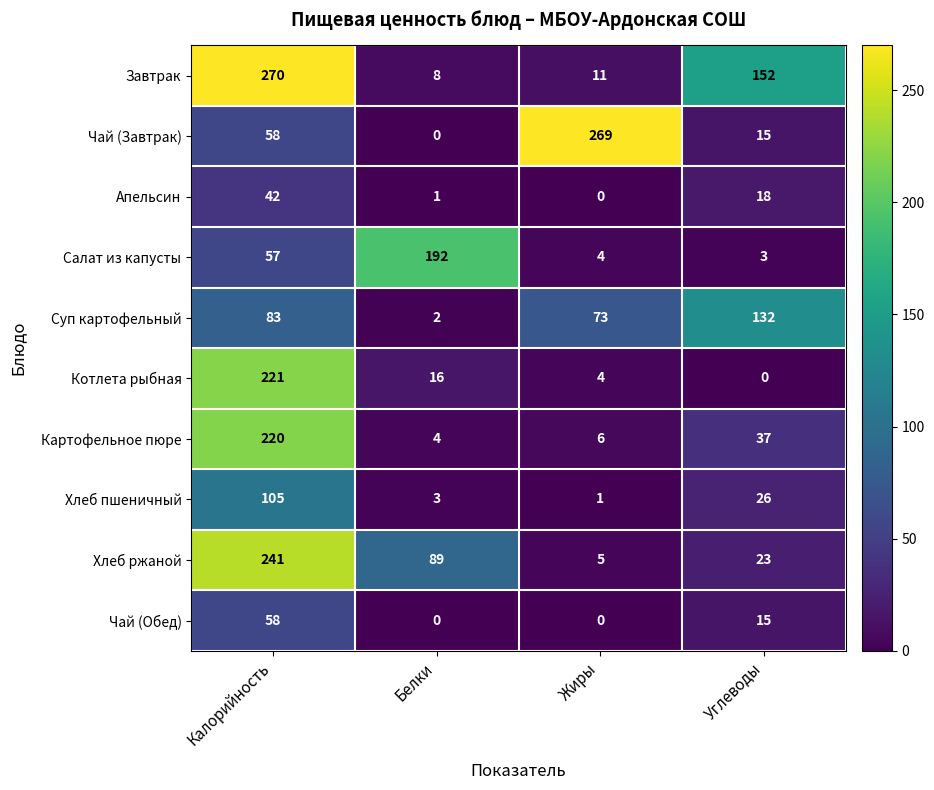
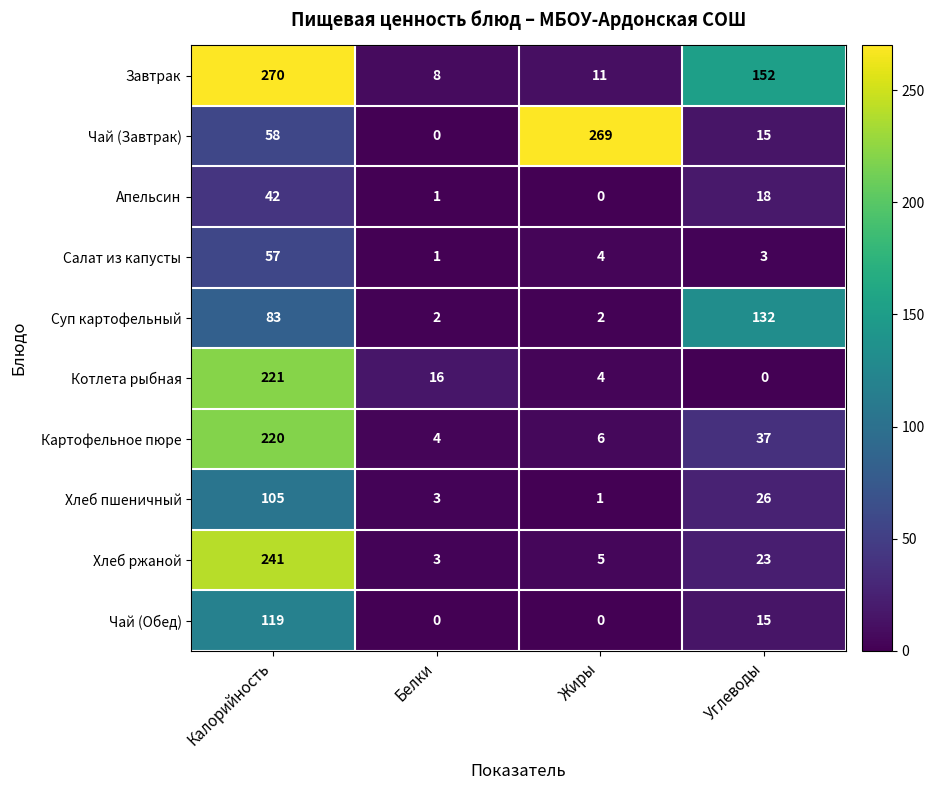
  {
    "Завтрак": {
      "Калорийность": 270,
      "Белки": 8,
      "Жиры": 11,
      "Углеводы": 152
    },
    "Чай (Завтрак)": {
      "Калорийность": 58,
      "Белки": 0,
      "Жиры": 269,
      "Углеводы": 15
    },
    "Апельсин": {
      "Калорийность": 42,
      "Белки": 1,
      "Жиры": 0,
      "Углеводы": 18
    },
    "Салат из капусты": {
      "Калорийность": 57,
-     "Белки": 192,
+     "Белки": 1,
      "Жиры": 4,
      "Углеводы": 3
    },
    "Суп картофельный": {
      "Калорийность": 83,
      "Белки": 2,
-     "Жиры": 73,
+     "Жиры": 2,
      "Углеводы": 132
    },
    "Котлета рыбная": {
      "Калорийность": 221,
      "Белки": 16,
      "Жиры": 4,
      "Углеводы": 0
    },
    "Картофельное пюре": {
      "Калорийность": 220,
      "Белки": 4,
      "Жиры": 6,
      "Углеводы": 37
    },
    "Хлеб пшеничный": {
      "Калорийность": 105,
      "Белки": 3,
      "Жиры": 1,
      "Углеводы": 26
    },
    "Хлеб ржаной": {
      "Калорийность": 241,
-     "Белки": 89,
+     "Белки": 3,
      "Жиры": 5,
      "Углеводы": 23
    },
    "Чай (Обед)": {
-     "Калорийность": 58,
+     "Калорийность": 119,
      "Белки": 0,
      "Жиры": 0,
      "Углеводы": 15
    }
  }
